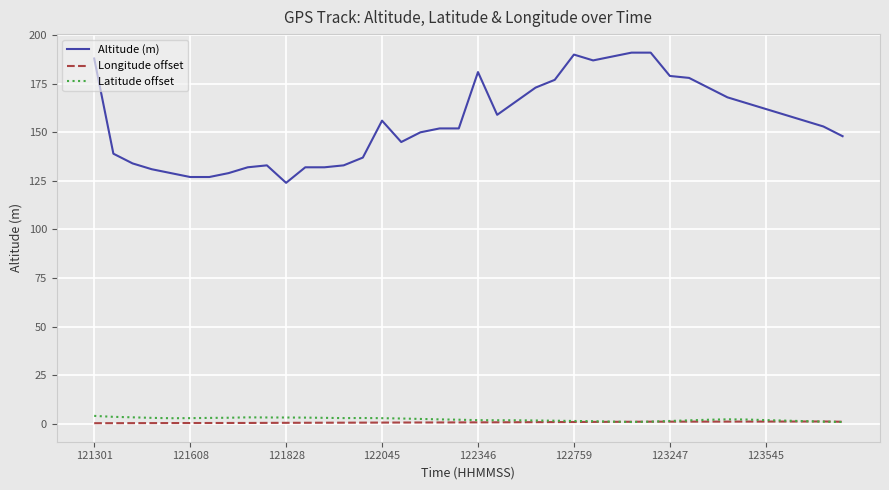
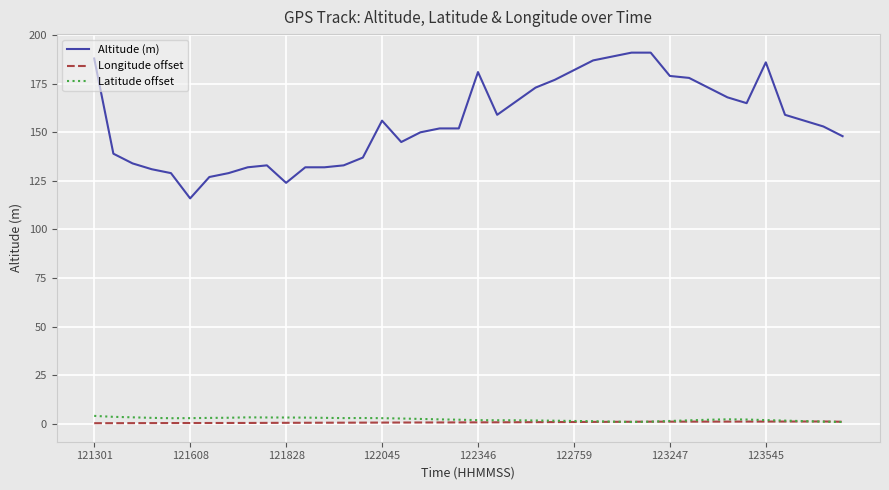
  {
    "Altitude (m)": {
-     "121608": 127,
+     "121608": 116,
      "121828": 124,
      "122045": 156,
      "122346": 181,
-     "122759": 190,
+     "122759": 182,
      "123247": 179,
-     "123545": 162
+     "123545": 186
    },
    "Longitude offset": {
      "121301": 0,
      "121608": 0,
      "121828": 1,
      "122045": 1
    },
    "Latitude offset": {
      "121301": 4,
      "121608": 3,
      "121828": 3,
      "122045": 3
    }
  }
